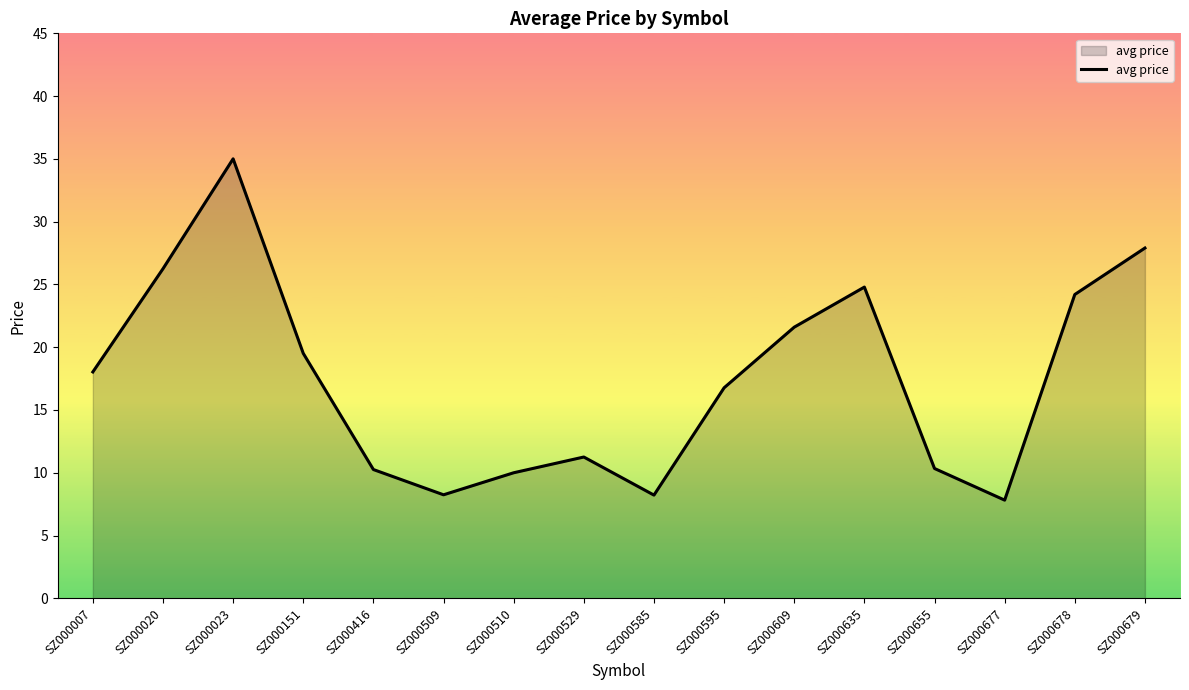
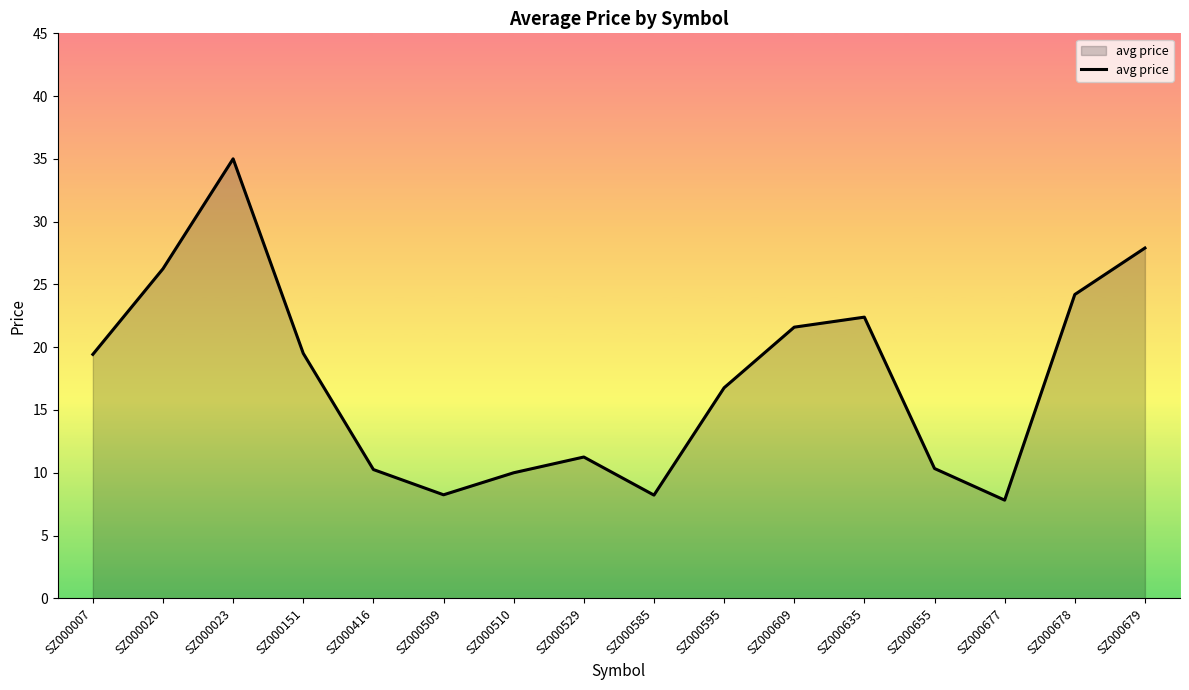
  {
-   "SZ000007": 18.0,
+   "SZ000007": 19.4,
    "SZ000020": 26.3,
    "SZ000023": 35.0,
    "SZ000151": 19.5,
    "SZ000416": 10.3,
    "SZ000509": 8.2,
    "SZ000510": 10.0,
    "SZ000529": 11.3,
    "SZ000585": 8.2,
    "SZ000595": 16.8,
    "SZ000609": 21.6,
-   "SZ000635": 24.8,
+   "SZ000635": 22.4,
    "SZ000655": 10.3,
    "SZ000677": 7.8,
    "SZ000678": 24.2,
    "SZ000679": 27.9
  }
